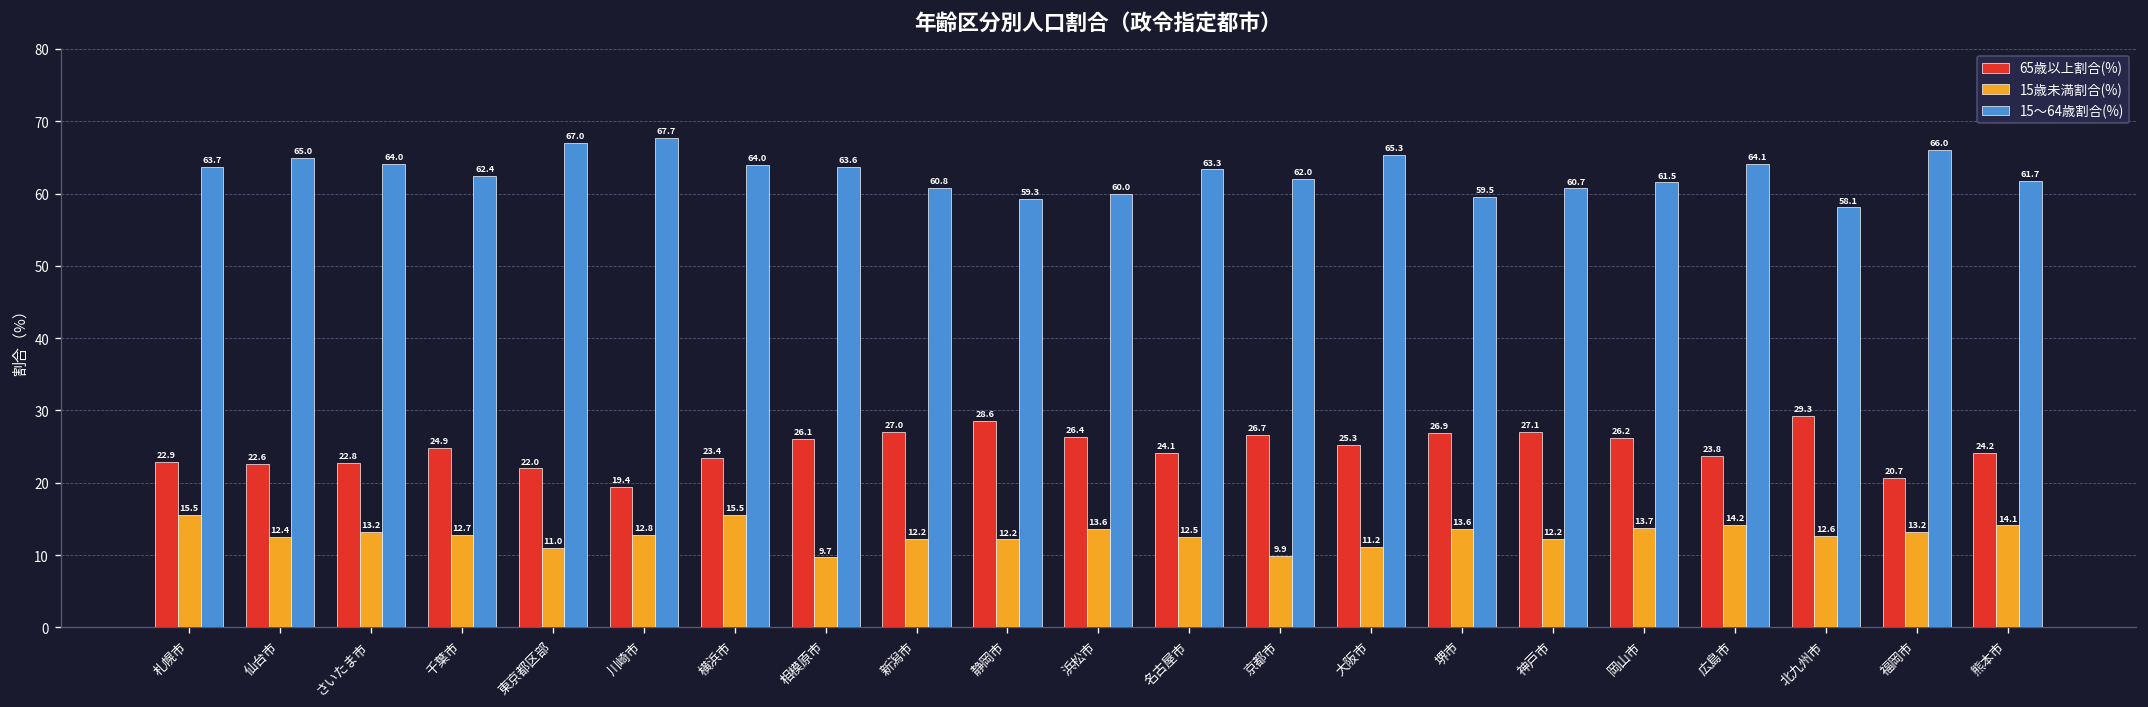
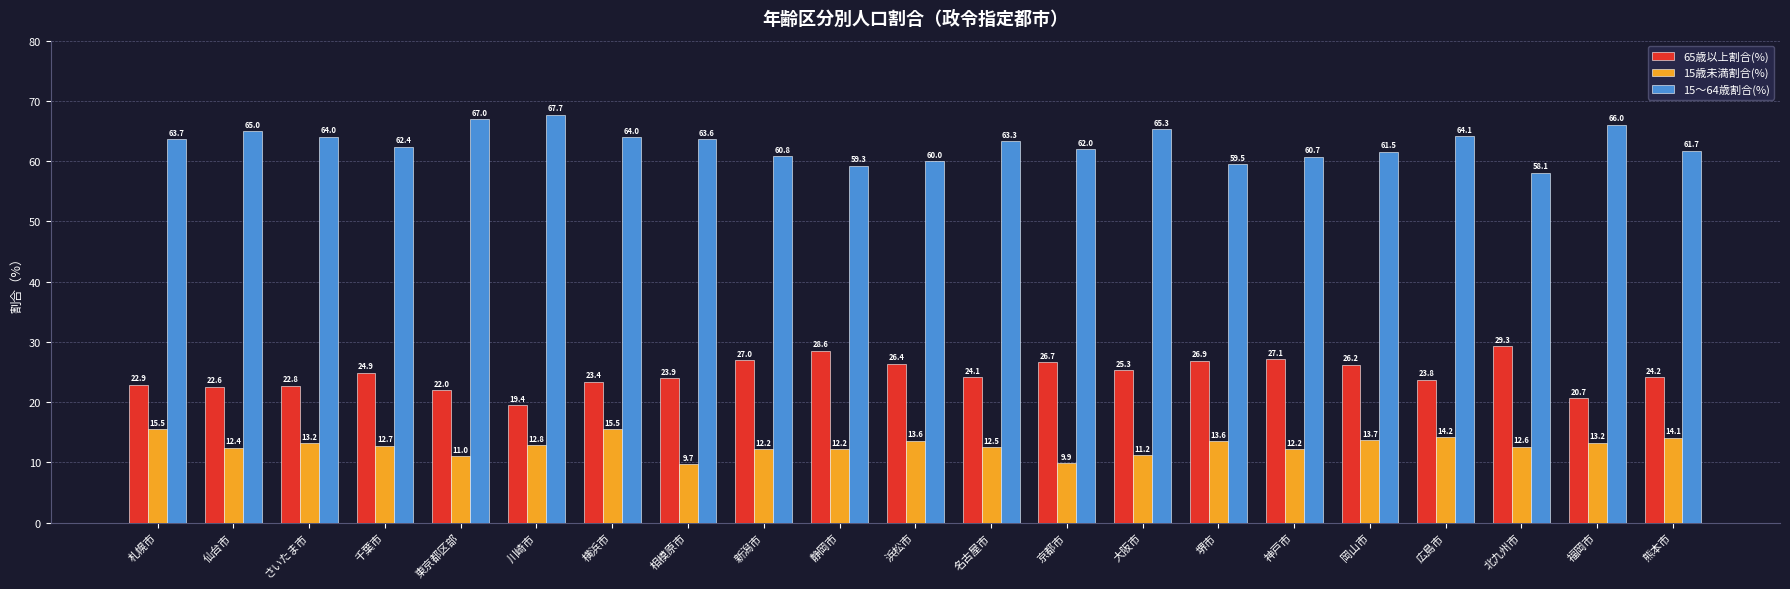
  {
    "65歳以上割合(%)": {
      "札幌市": 22.9,
      "仙台市": 22.6,
      "さいたま市": 22.8,
      "千葉市": 24.9,
      "東京都区部": 22.0,
      "川崎市": 19.4,
      "横浜市": 23.4,
-     "相模原市": 26.1,
+     "相模原市": 23.9,
      "新潟市": 27.0,
      "静岡市": 28.6,
      "浜松市": 26.4,
      "名古屋市": 24.1,
      "京都市": 26.7,
      "大阪市": 25.3,
      "堺市": 26.9,
      "神戸市": 27.1,
      "岡山市": 26.2,
      "広島市": 23.8,
      "北九州市": 29.3,
      "福岡市": 20.7,
      "熊本市": 24.2
    },
    "15歳未満割合(%)": {
      "札幌市": 15.5,
      "仙台市": 12.4,
      "さいたま市": 13.2,
      "千葉市": 12.7,
      "東京都区部": 11.0,
      "川崎市": 12.8,
      "横浜市": 15.5,
      "相模原市": 9.7,
      "新潟市": 12.2,
      "静岡市": 12.2,
      "浜松市": 13.6,
      "名古屋市": 12.5,
      "京都市": 9.9,
      "大阪市": 11.2,
      "堺市": 13.6,
      "神戸市": 12.2,
      "岡山市": 13.7,
      "広島市": 14.2,
      "北九州市": 12.6,
      "福岡市": 13.2,
      "熊本市": 14.1
    },
    "15〜64歳割合(%)": {
      "札幌市": 63.7,
      "仙台市": 65.0,
      "さいたま市": 64.0,
      "千葉市": 62.4,
      "東京都区部": 67.0,
      "川崎市": 67.7,
      "横浜市": 64.0,
      "相模原市": 63.6,
      "新潟市": 60.8,
      "静岡市": 59.3,
      "浜松市": 60.0,
      "名古屋市": 63.3,
      "京都市": 62.0,
      "大阪市": 65.3,
      "堺市": 59.5,
      "神戸市": 60.7,
      "岡山市": 61.5,
      "広島市": 64.1,
      "北九州市": 58.1,
      "福岡市": 66.0,
      "熊本市": 61.7
    }
  }
